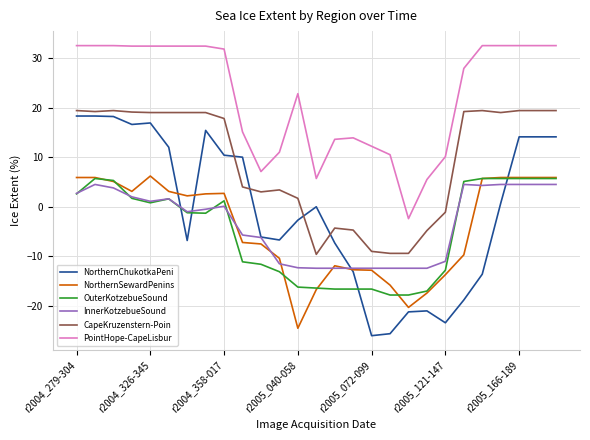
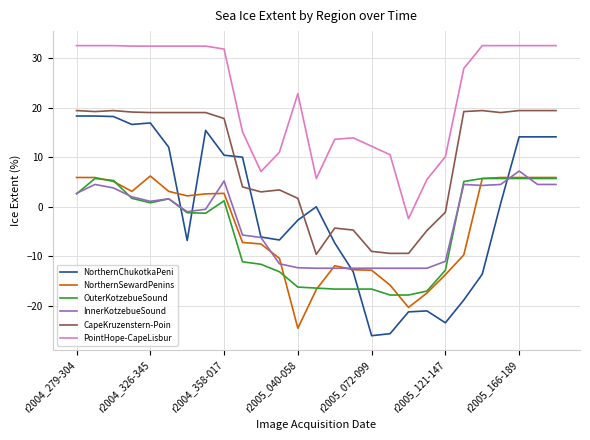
  {
    "NorthernChukotkaPeni": {
      "r2004_279-304": 18,
      "r2004_326-345": 17,
      "r2004_358-017": 10,
      "r2005_040-058": -3,
      "r2005_072-099": -26,
      "r2005_121-147": -23,
      "r2005_166-189": 14
    },
    "NorthernSewardPenins": {
      "r2004_279-304": 6,
      "r2004_326-345": 6,
      "r2004_358-017": 3,
      "r2005_040-058": -25,
      "r2005_121-147": -14
    },
    "OuterKotzebueSound": {
      "r2004_358-017": 1,
      "r2005_040-058": -16,
      "r2005_072-099": -17,
      "r2005_121-147": -13
    },
    "InnerKotzebueSound": {
-     "r2004_358-017": 0,
+     "r2004_358-017": 5,
      "r2005_040-058": -12,
      "r2005_121-147": -11,
-     "r2005_166-189": 5
+     "r2005_166-189": 7
    },
    "CapeKruzenstern-Poin": {
      "r2004_279-304": 19,
      "r2004_326-345": 19,
      "r2004_358-017": 18,
      "r2005_040-058": 2,
      "r2005_072-099": -9,
      "r2005_121-147": -1,
      "r2005_166-189": 19
    },
    "PointHope-CapeLisbur": {
      "r2004_279-304": 33,
      "r2004_326-345": 32,
      "r2004_358-017": 32,
      "r2005_040-058": 23,
      "r2005_072-099": 12,
      "r2005_121-147": 10,
      "r2005_166-189": 33
    }
  }
